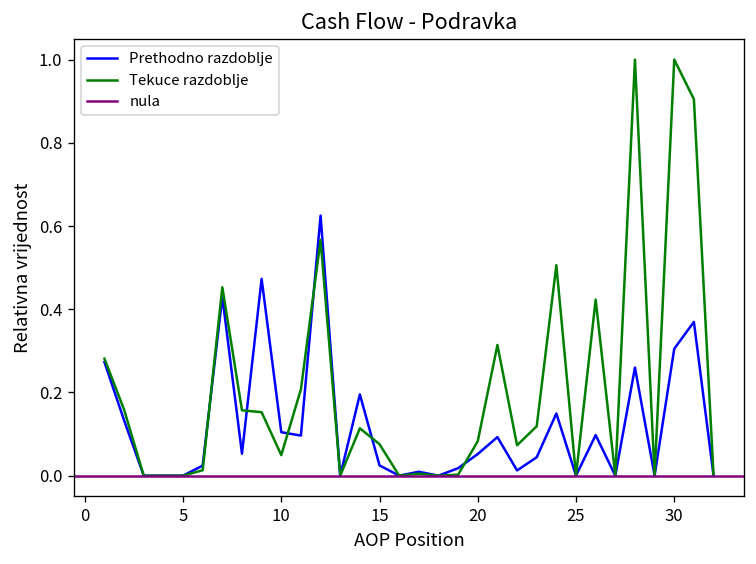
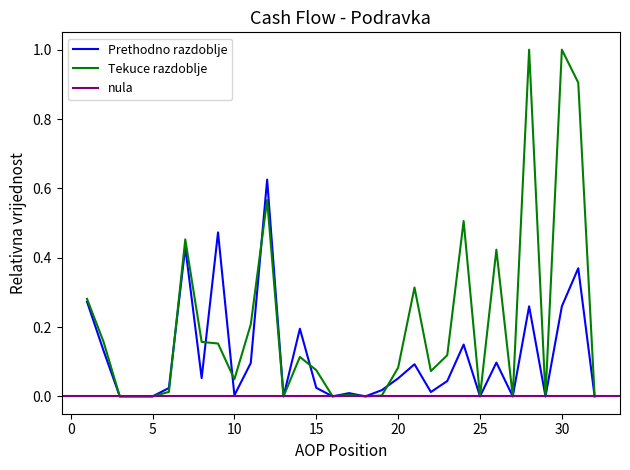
  {
    "Prethodno razdoblje": {
-     "10": 0.10,
+     "10": 0.00,
      "15": 0.02,
      "20": 0.05,
-     "30": 0.30
+     "30": 0.26
    },
    "Tekuce razdoblje": {
      "10": 0.05,
      "15": 0.08,
      "20": 0.08,
      "30": 1.00
    }
  }
